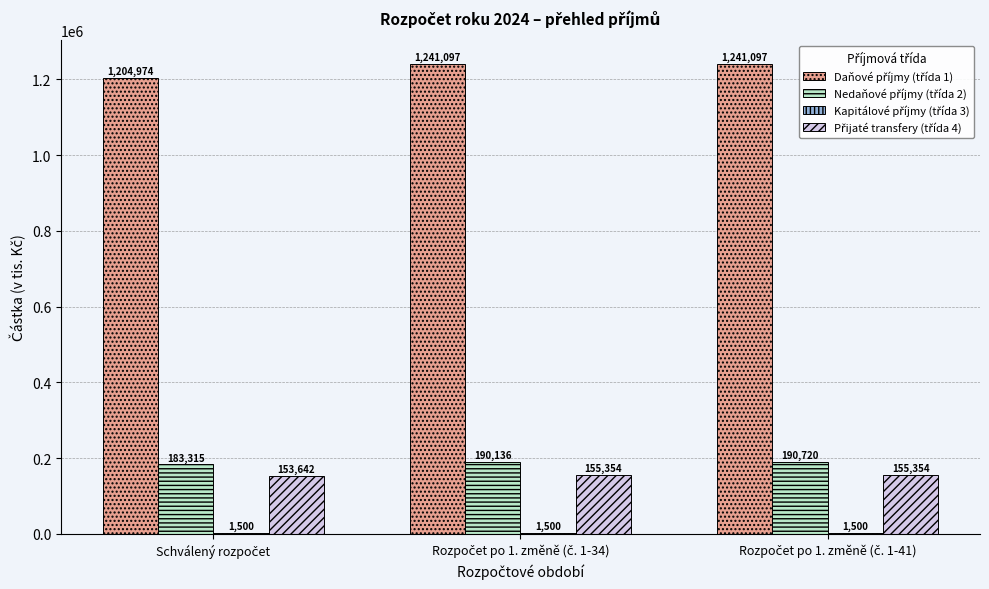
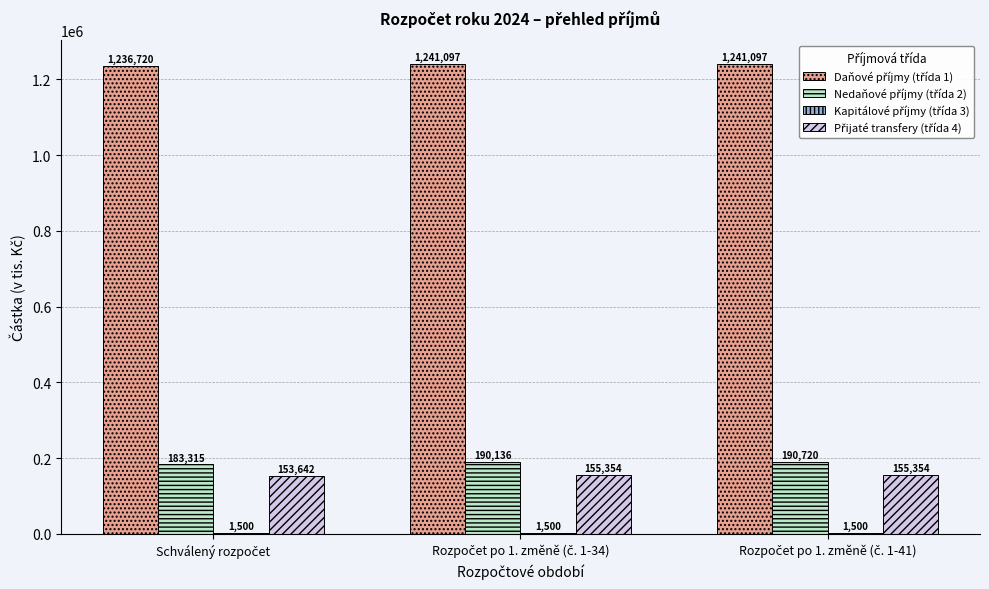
  {
    "Daňové příjmy (třída 1)": {
-     "Schválený rozpočet": "1,204,974",
+     "Schválený rozpočet": "1,236,720",
      "Rozpočet po 1. změně (č. 1-34)": "1,241,097",
      "Rozpočet po 1. změně (č. 1-41)": "1,241,097"
    },
    "Kapitálové příjmy (třída 3)": {
      "Schválený rozpočet": "1,500",
      "Rozpočet po 1. změně (č. 1-34)": "1,500",
      "Rozpočet po 1. změně (č. 1-41)": "1,500"
    }
  }
